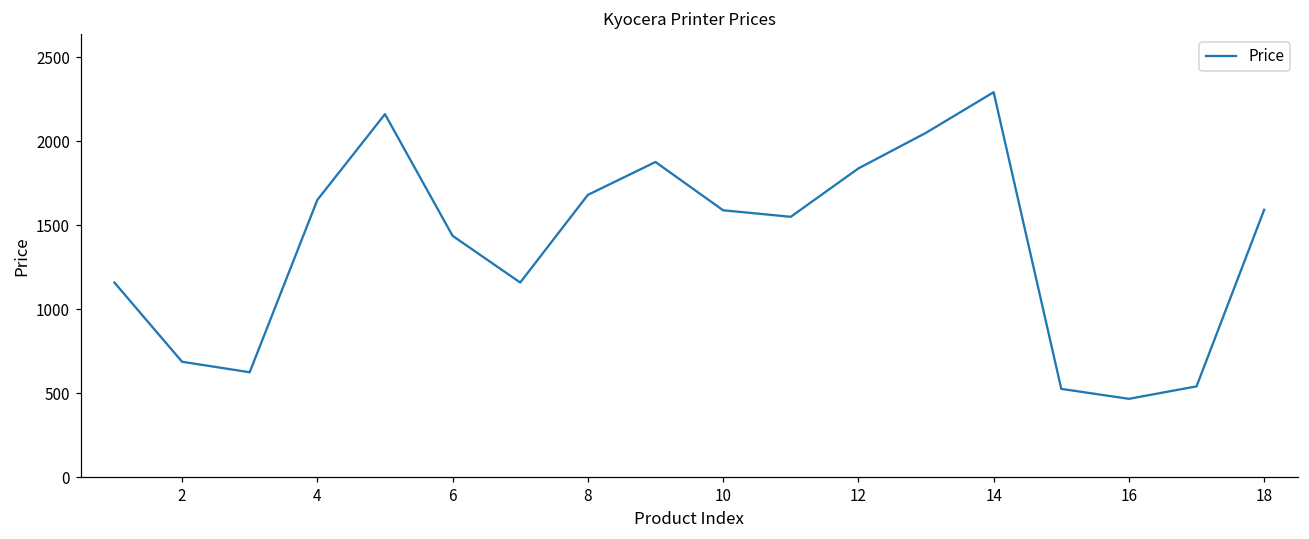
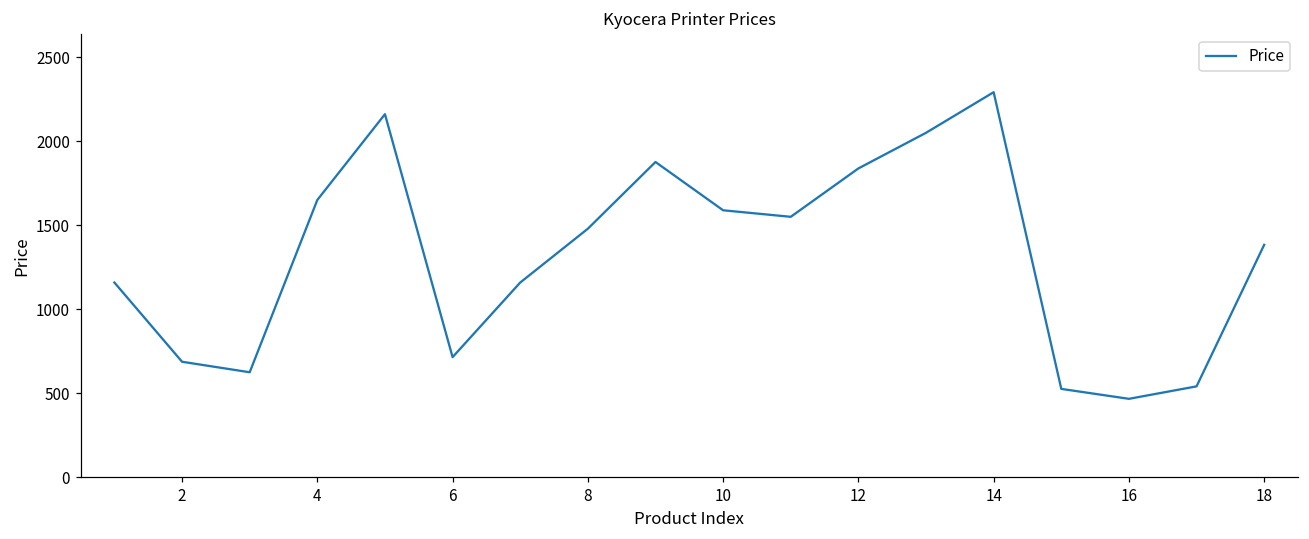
  {
    "2": 690,
    "4": 1650,
-   "6": 1440,
-   "8": 1680,
+   "6": 710,
+   "8": 1480,
    "10": 1590,
    "12": 1840,
    "14": 2290,
    "16": 470,
-   "18": 1590
+   "18": 1380
  }
